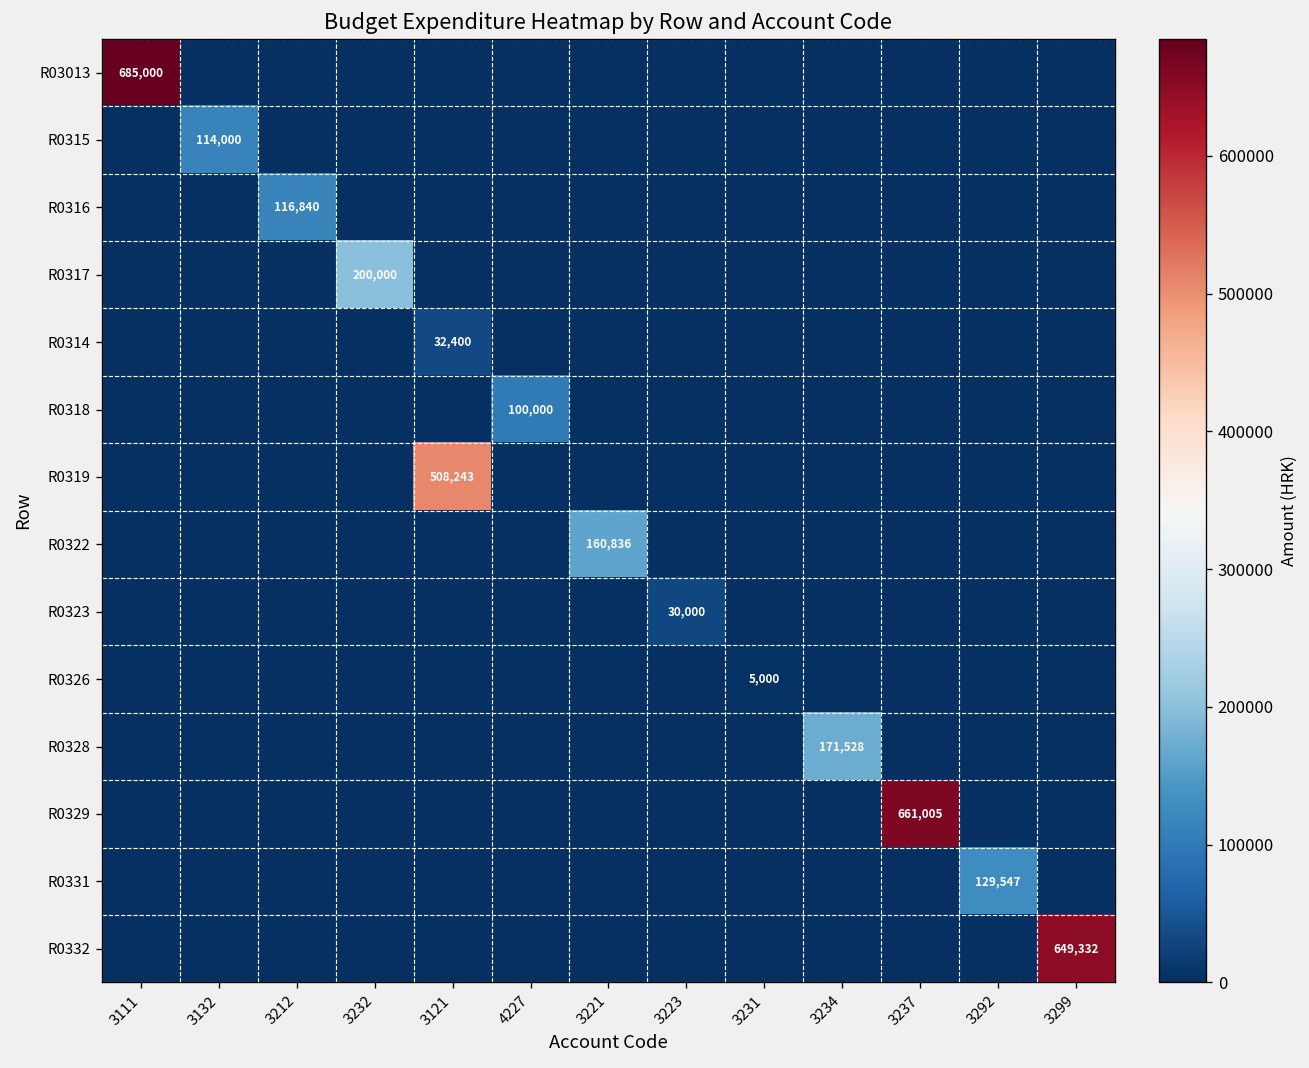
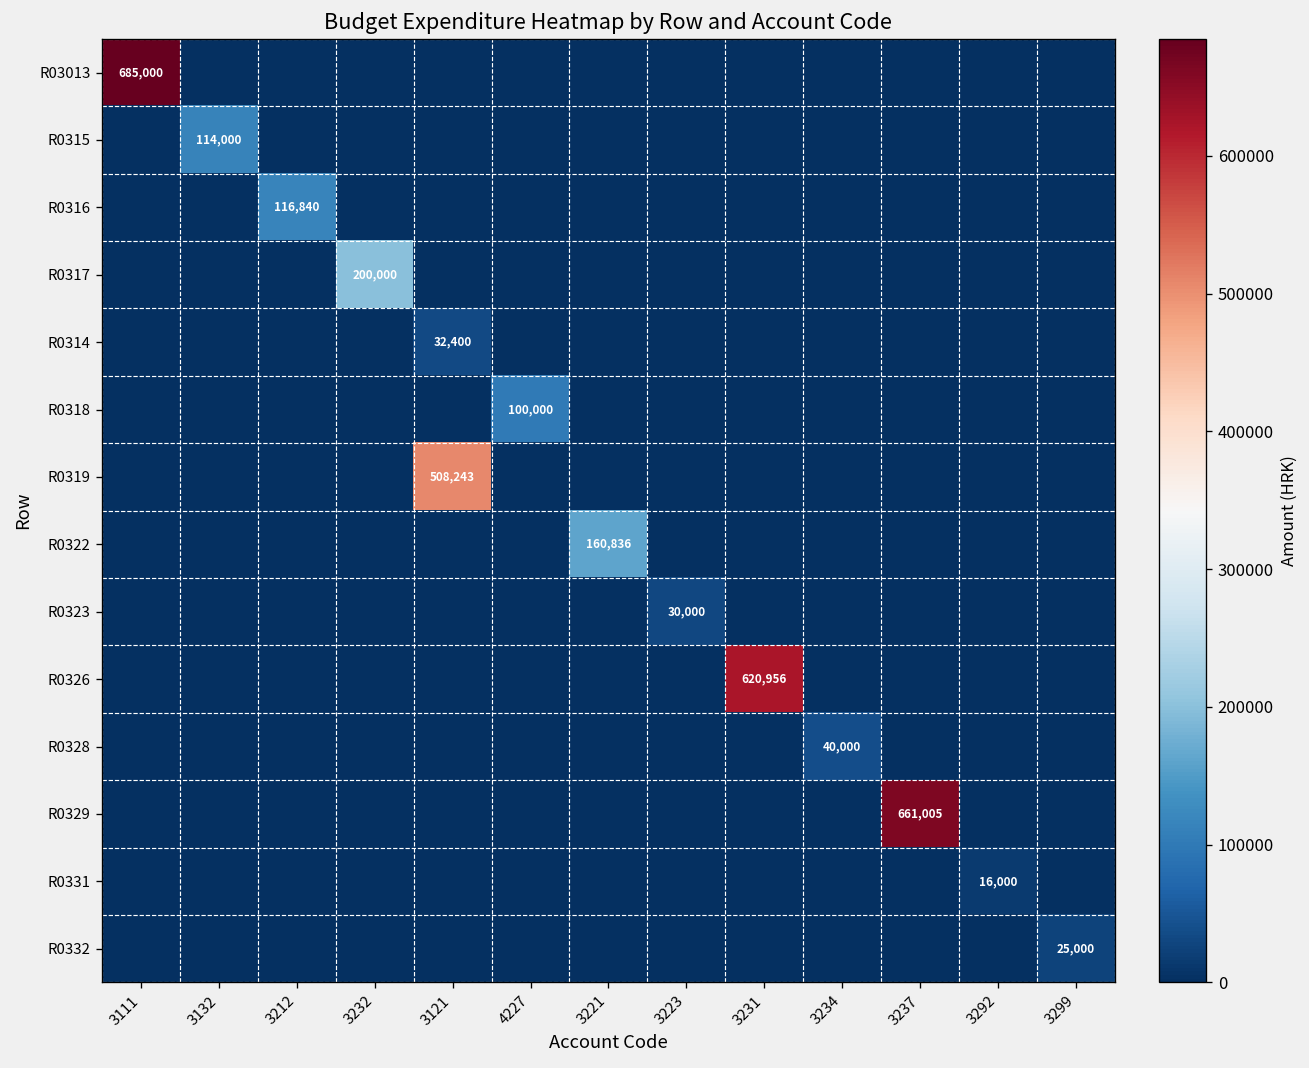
  {
    "R03013": {
      "3111": "685,000"
    },
    "R0315": {
      "3132": "114,000"
    },
    "R0316": {
      "3212": "116,840"
    },
    "R0317": {
      "3232": "200,000"
    },
    "R0314": {
      "3121": "32,400"
    },
    "R0318": {
      "4227": "100,000"
    },
    "R0319": {
      "3121": "508,243"
    },
    "R0322": {
      "3221": "160,836"
    },
    "R0323": {
      "3223": "30,000"
    },
    "R0326": {
-     "3231": "5,000"
+     "3231": "620,956"
    },
    "R0328": {
-     "3234": "171,528"
+     "3234": "40,000"
    },
    "R0329": {
      "3237": "661,005"
    },
    "R0331": {
-     "3292": "129,547"
+     "3292": "16,000"
    },
    "R0332": {
-     "3299": "649,332"
+     "3299": "25,000"
    }
  }
